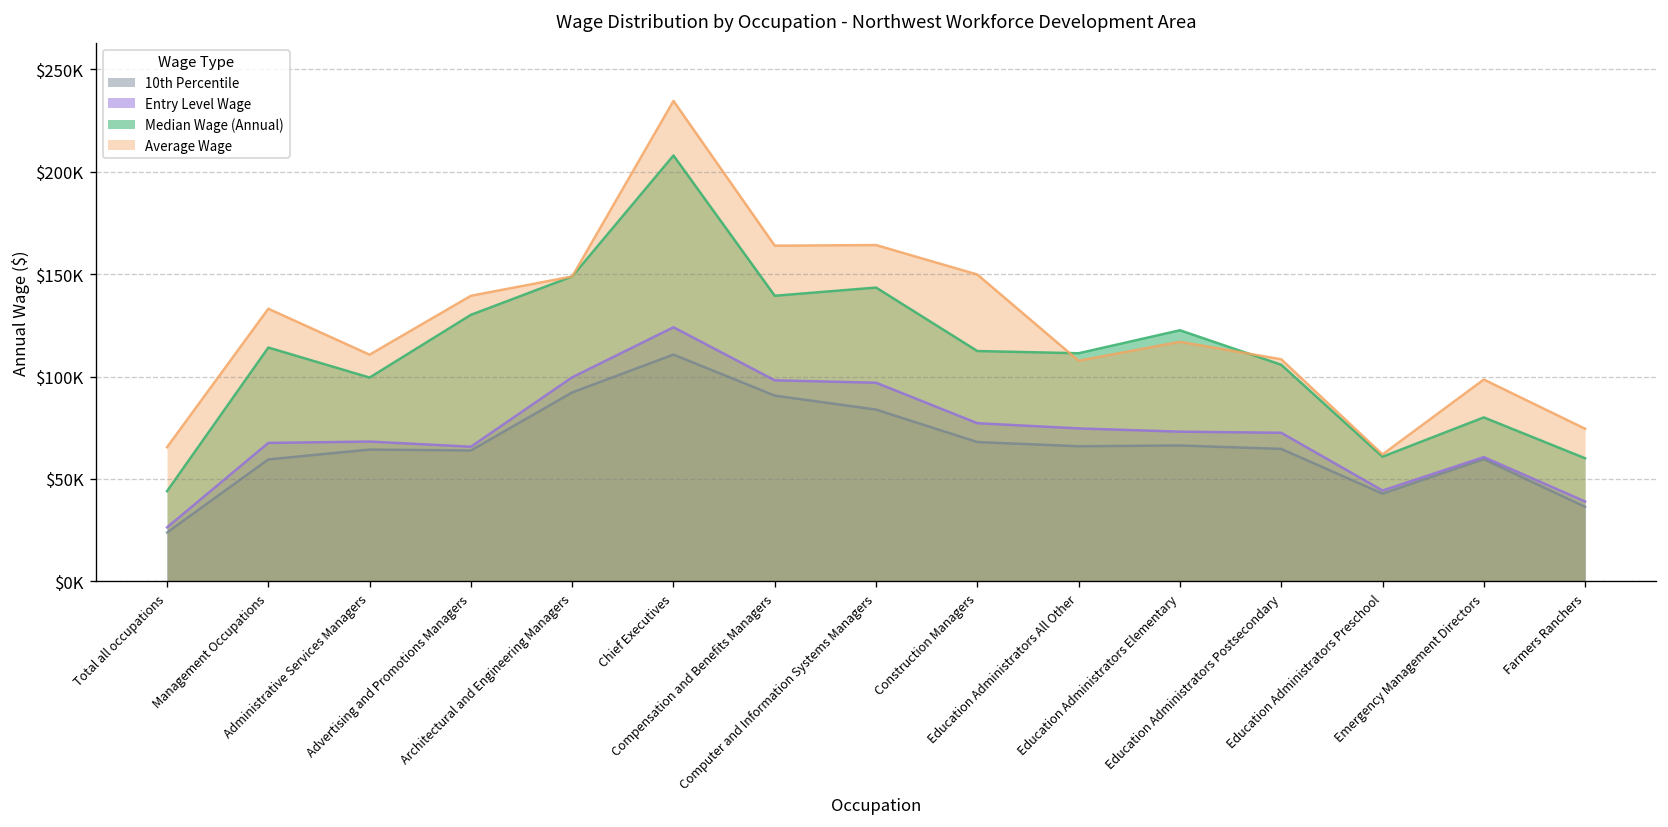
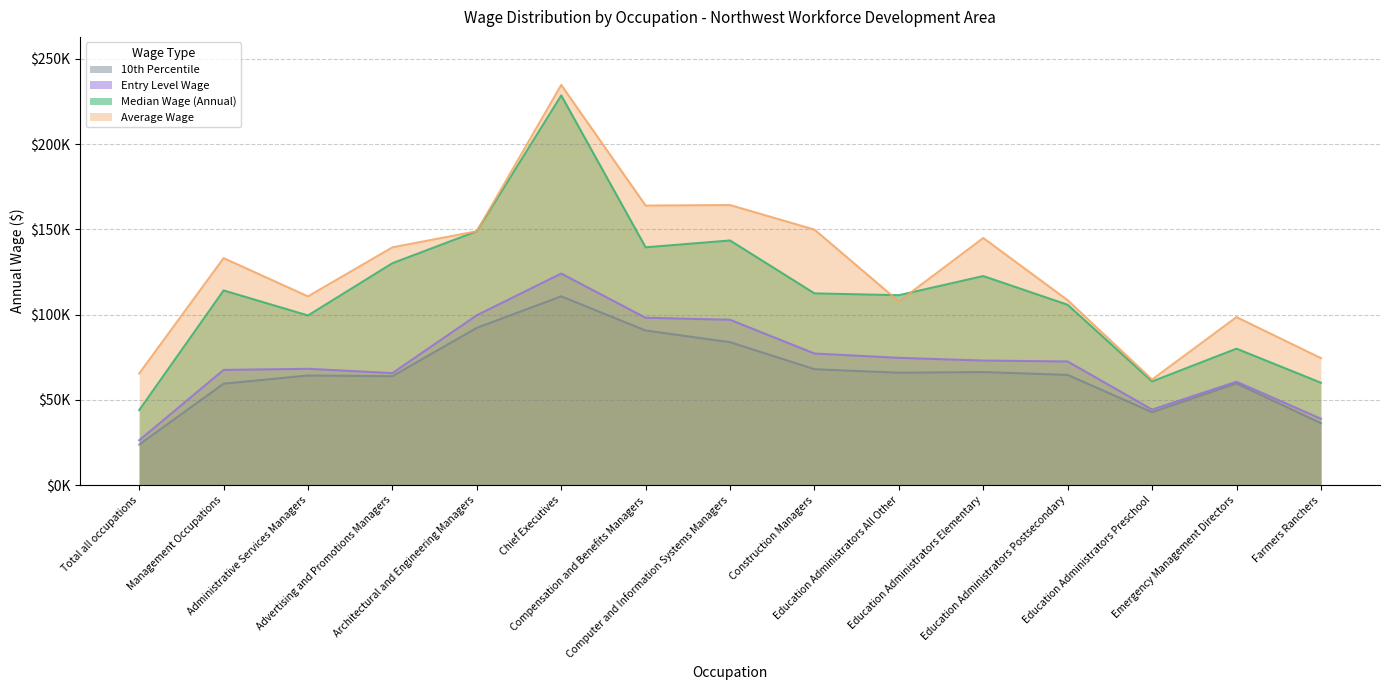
  {
    "Median Wage (Annual)": {
      "Total all occupations": "$44000",
      "Management Occupations": "$114000",
      "Administrative Services Managers": "$99000",
      "Advertising and Promotions Managers": "$130000",
-     "Chief Executives": "$208000",
+     "Chief Executives": "$229000",
      "Compensation and Benefits Managers": "$139000",
      "Computer and Information Systems Managers": "$143000",
      "Construction Managers": "$112000",
      "Education Administrators All Other": "$111000",
      "Education Administrators Elementary": "$123000",
      "Education Administrators Postsecondary": "$106000",
      "Emergency Management Directors": "$80000",
      "Farmers Ranchers": "$60000"
    },
    "Average Wage": {
      "Total all occupations": "$65000",
      "Management Occupations": "$133000",
      "Administrative Services Managers": "$111000",
      "Advertising and Promotions Managers": "$139000",
      "Chief Executives": "$235000",
      "Compensation and Benefits Managers": "$164000",
      "Computer and Information Systems Managers": "$164000",
      "Construction Managers": "$150000",
      "Education Administrators All Other": "$108000",
-     "Education Administrators Elementary": "$117000",
+     "Education Administrators Elementary": "$145000",
      "Education Administrators Postsecondary": "$108000",
      "Emergency Management Directors": "$99000",
      "Farmers Ranchers": "$74000"
    }
  }
